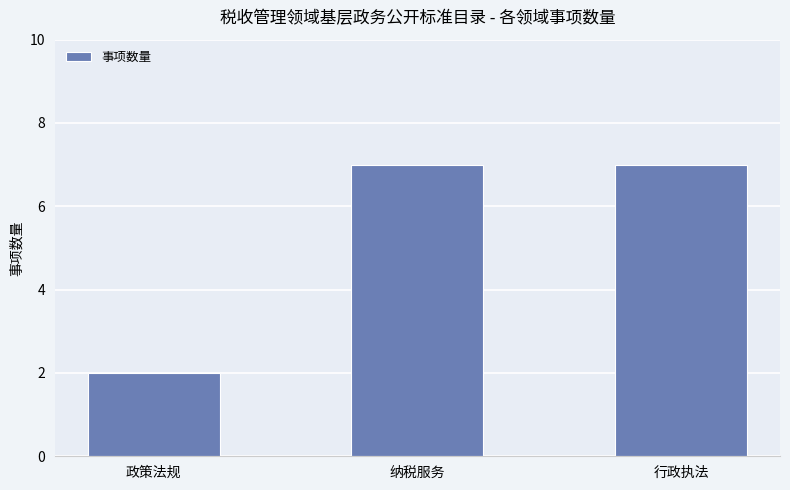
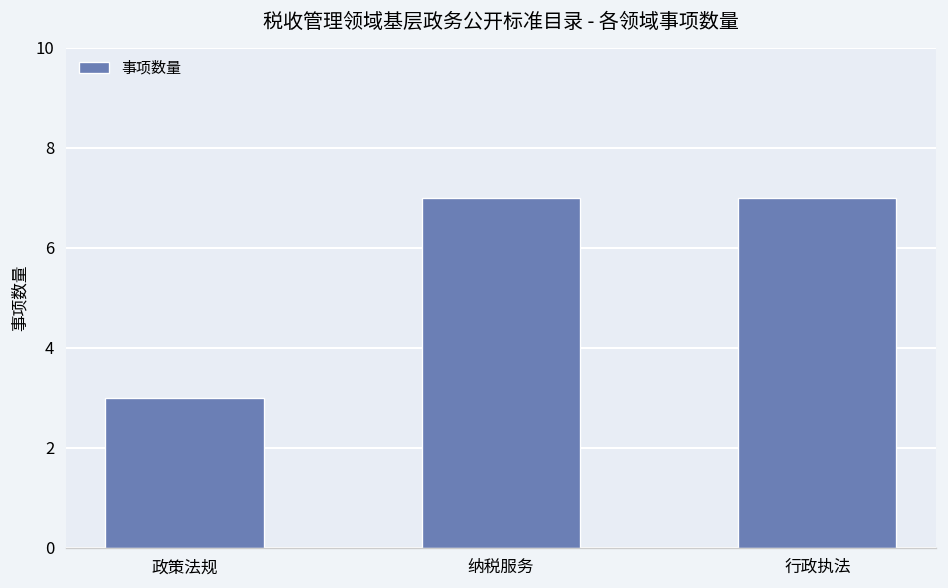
  {
-   "政策法规": 2,
+   "政策法规": 3,
    "纳税服务": 7,
    "行政执法": 7
  }
